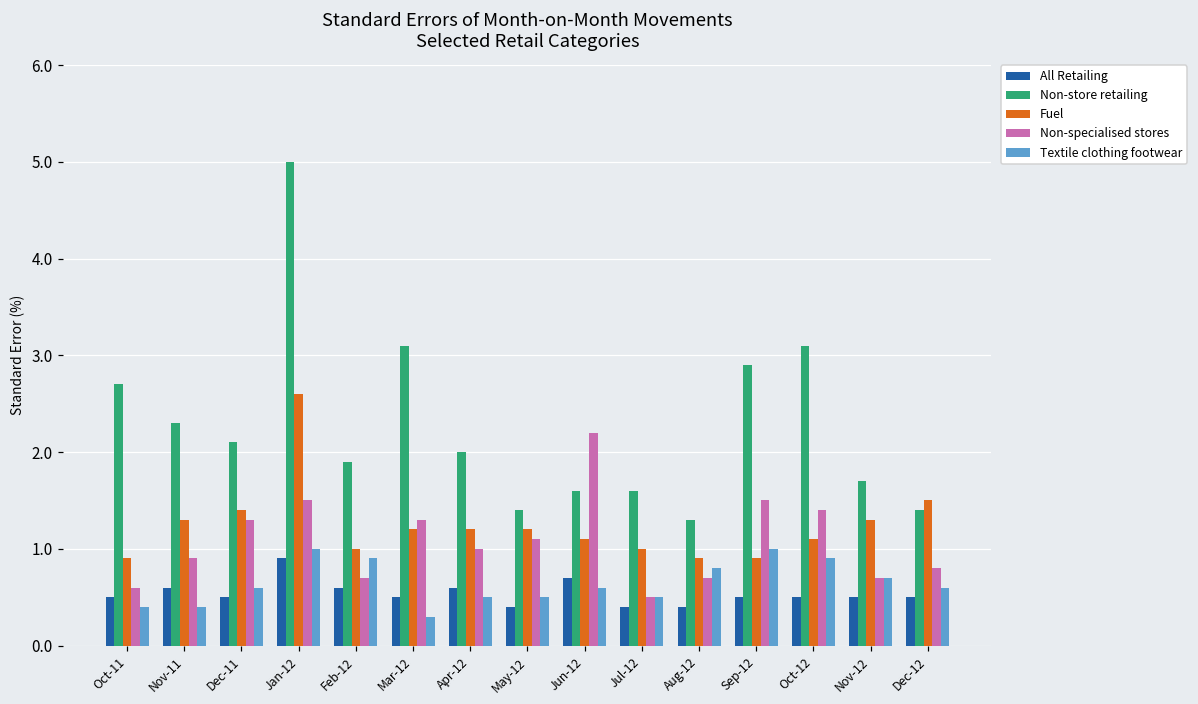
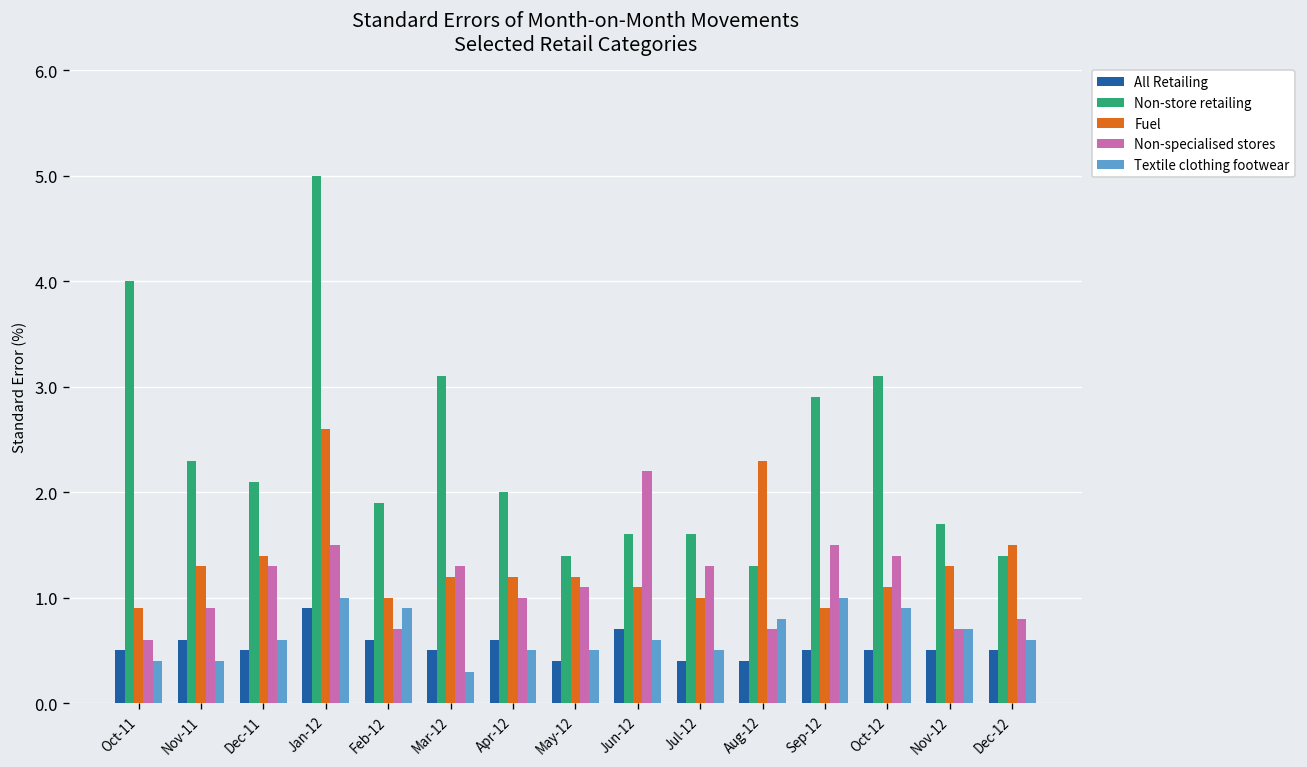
  {
    "All Retailing": {
      "Oct-11": 0.5,
      "Nov-11": 0.6,
      "Dec-11": 0.5,
      "Jan-12": 0.9,
      "Feb-12": 0.6,
      "Mar-12": 0.5,
      "Apr-12": 0.6,
      "May-12": 0.4,
      "Jun-12": 0.7,
      "Jul-12": 0.4,
      "Aug-12": 0.4,
      "Sep-12": 0.5,
      "Oct-12": 0.5,
      "Nov-12": 0.5,
      "Dec-12": 0.5
    },
    "Non-store retailing": {
-     "Oct-11": 2.7,
+     "Oct-11": 4.0,
      "Nov-11": 2.3,
      "Dec-11": 2.1,
      "Jan-12": 5.0,
      "Feb-12": 1.9,
      "Mar-12": 3.1,
      "Apr-12": 2.0,
      "May-12": 1.4,
      "Jun-12": 1.6,
      "Jul-12": 1.6,
      "Aug-12": 1.3,
      "Sep-12": 2.9,
      "Oct-12": 3.1,
      "Nov-12": 1.7,
      "Dec-12": 1.4
    },
    "Fuel": {
      "Oct-11": 0.9,
      "Nov-11": 1.3,
      "Dec-11": 1.4,
      "Jan-12": 2.6,
      "Feb-12": 1.0,
      "Mar-12": 1.2,
      "Apr-12": 1.2,
      "May-12": 1.2,
      "Jun-12": 1.1,
      "Jul-12": 1.0,
-     "Aug-12": 0.9,
+     "Aug-12": 2.3,
      "Sep-12": 0.9,
      "Oct-12": 1.1,
      "Nov-12": 1.3,
      "Dec-12": 1.5
    },
    "Non-specialised stores": {
      "Oct-11": 0.6,
      "Nov-11": 0.9,
      "Dec-11": 1.3,
      "Jan-12": 1.5,
      "Feb-12": 0.7,
      "Mar-12": 1.3,
      "Apr-12": 1.0,
      "May-12": 1.1,
      "Jun-12": 2.2,
-     "Jul-12": 0.5,
+     "Jul-12": 1.3,
      "Aug-12": 0.7,
      "Sep-12": 1.5,
      "Oct-12": 1.4,
      "Nov-12": 0.7,
      "Dec-12": 0.8
    },
    "Textile clothing footwear": {
      "Oct-11": 0.4,
      "Nov-11": 0.4,
      "Dec-11": 0.6,
      "Jan-12": 1.0,
      "Feb-12": 0.9,
      "Mar-12": 0.3,
      "Apr-12": 0.5,
      "May-12": 0.5,
      "Jun-12": 0.6,
      "Jul-12": 0.5,
      "Aug-12": 0.8,
      "Sep-12": 1.0,
      "Oct-12": 0.9,
      "Nov-12": 0.7,
      "Dec-12": 0.6
    }
  }
